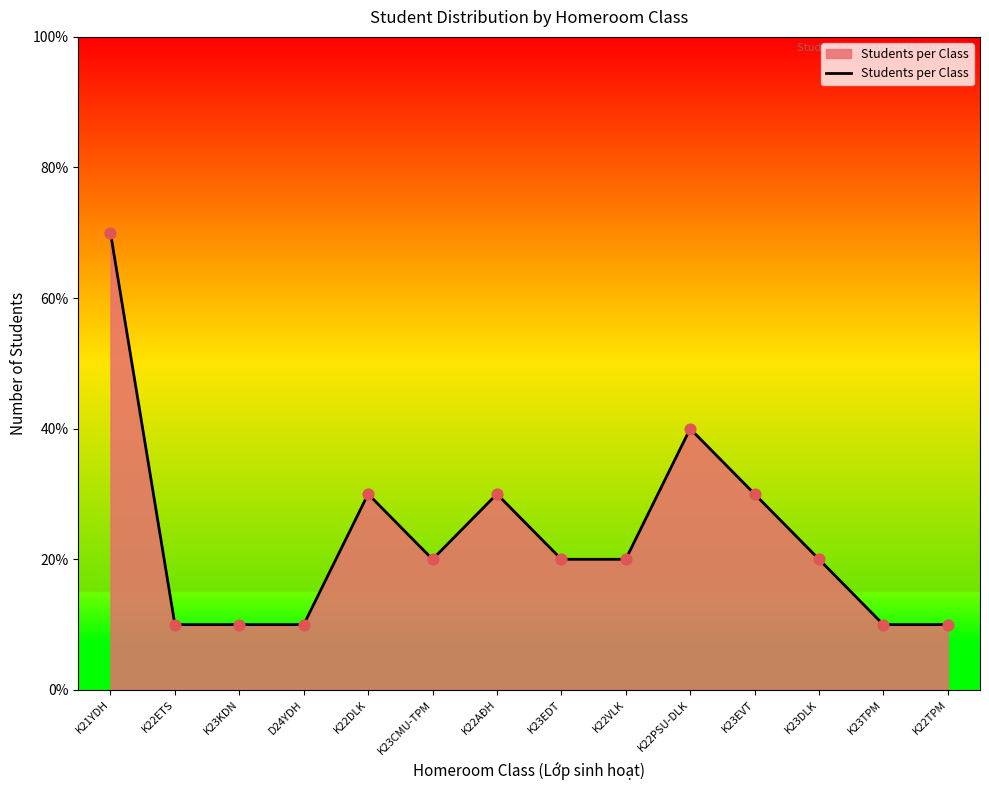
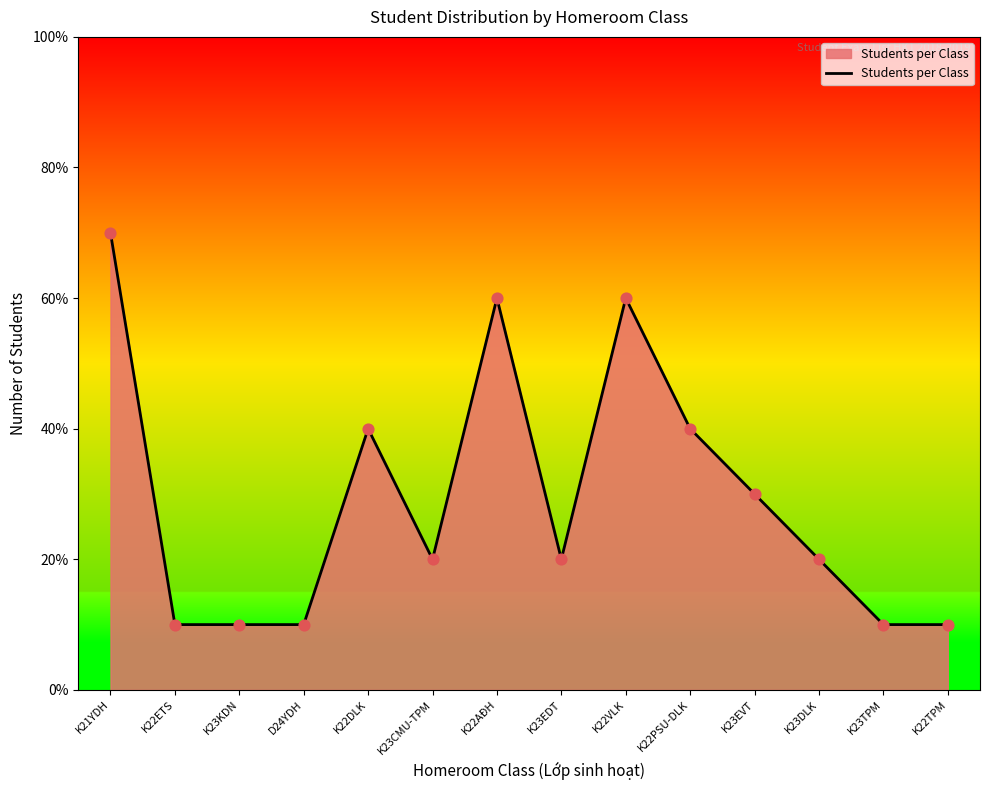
  {
    "K21YDH": "70%",
    "K22ETS": "10%",
    "K23KDN": "10%",
    "D24YDH": "10%",
-   "K22DLK": "30%",
+   "K22DLK": "40%",
    "K23CMU-TPM": "20%",
-   "K22AĐH": "30%",
+   "K22AĐH": "60%",
    "K23EDT": "20%",
-   "K22VLK": "20%",
+   "K22VLK": "60%",
    "K22PSU-DLK": "40%",
    "K23EVT": "30%",
    "K23DLK": "20%",
    "K23TPM": "10%",
    "K22TPM": "10%"
  }
